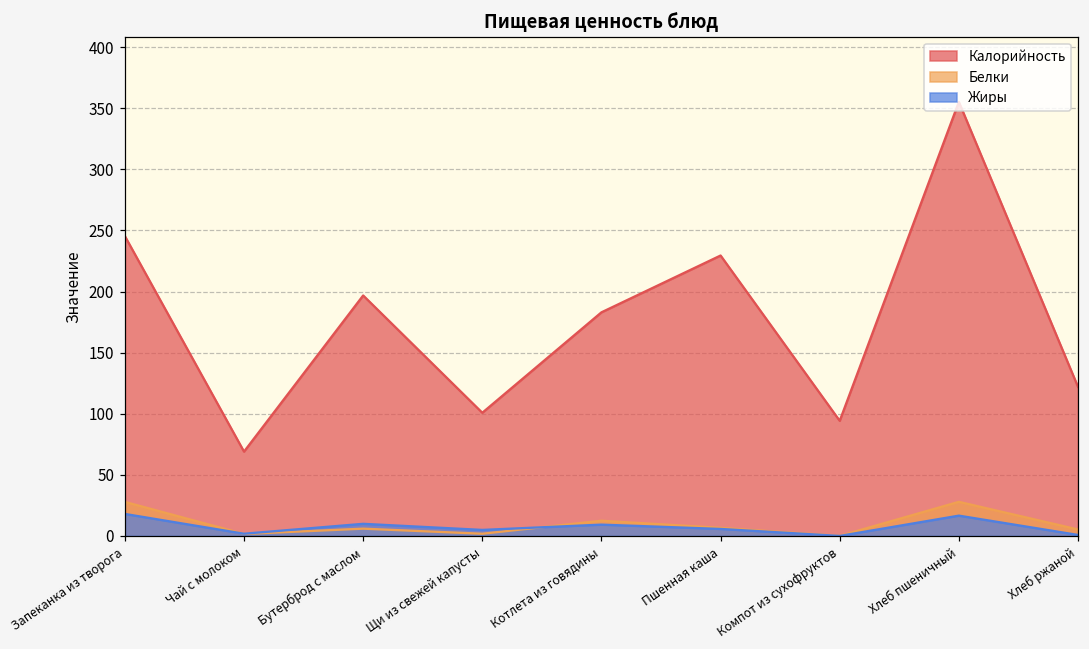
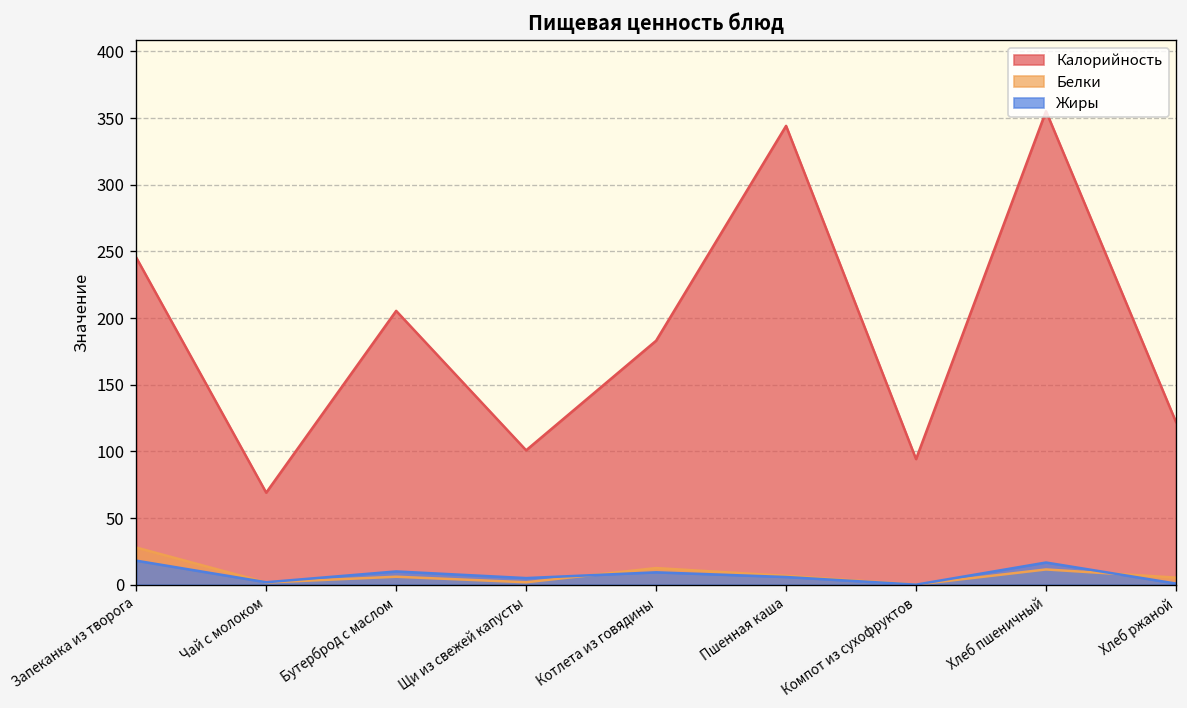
  {
    "Калорийность": {
      "Запеканка из творога": 245,
      "Чай с молоком": 69,
-     "Бутерброд с маслом": 197,
+     "Бутерброд с маслом": 205,
      "Щи из свежей капусты": 101,
      "Котлета из говядины": 183,
-     "Пшенная каша": 230,
+     "Пшенная каша": 344,
      "Компот из сухофруктов": 94,
      "Хлеб ржаной": 122
    },
    "Белки": {
      "Запеканка из творога": 28,
      "Бутерброд с маслом": 6,
      "Щи из свежей капусты": 2,
      "Котлета из говядины": 12,
-     "Хлеб пшеничный": 28,
+     "Хлеб пшеничный": 11,
      "Хлеб ржаной": 5
    },
    "Жиры": {
      "Запеканка из творога": 18,
      "Бутерброд с маслом": 10,
      "Щи из свежей капусты": 5,
      "Котлета из говядины": 9,
      "Хлеб пшеничный": 17,
      "Хлеб ржаной": 1
    }
  }
